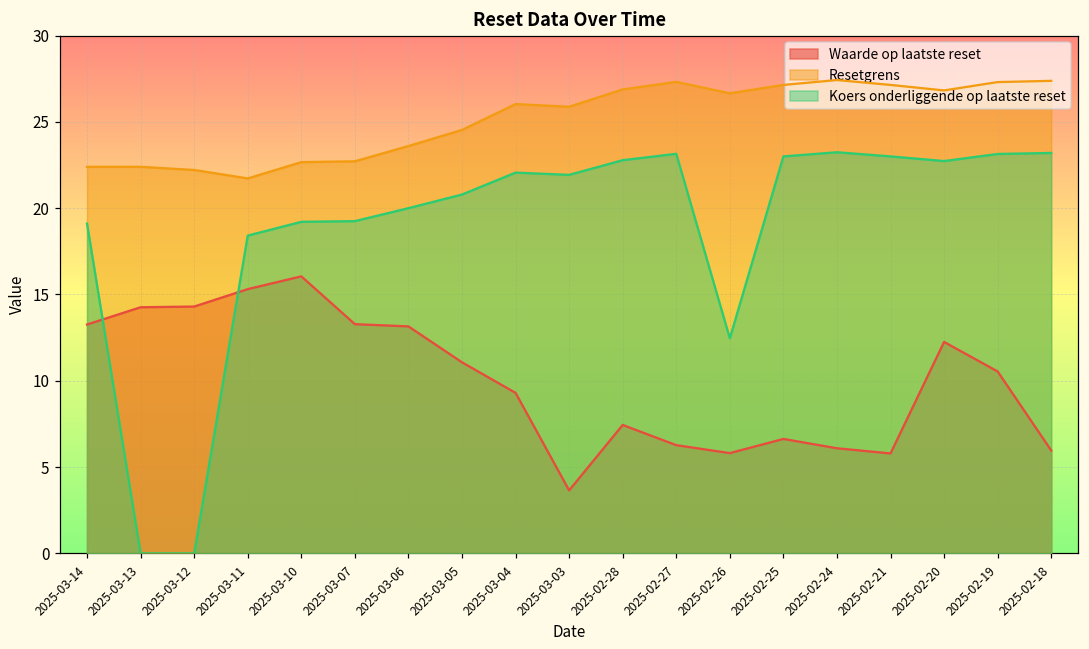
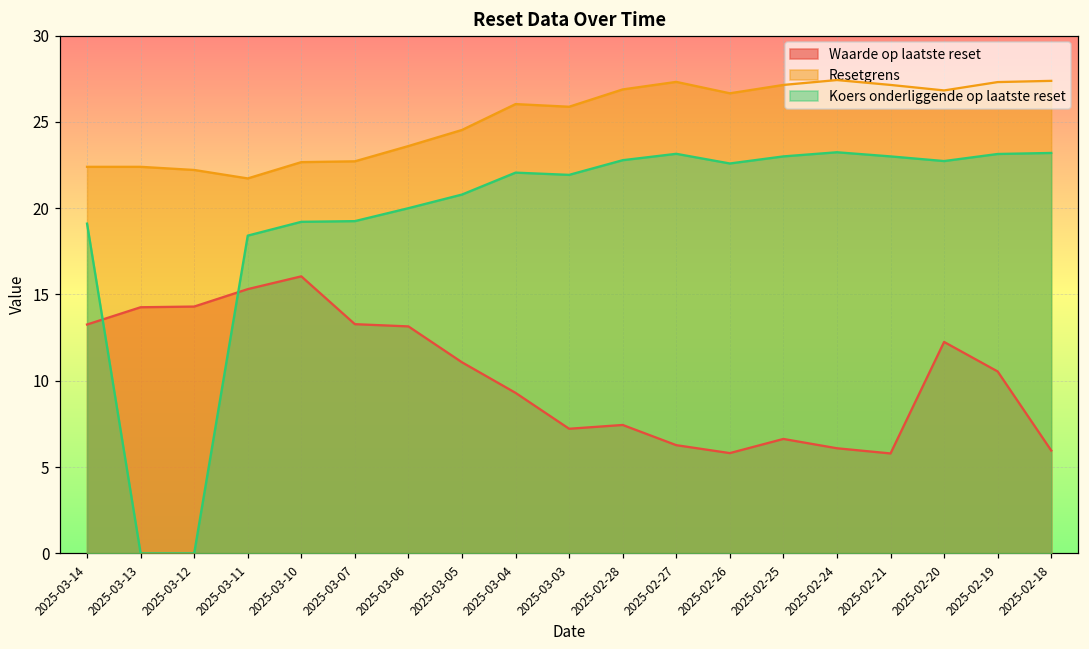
  {
    "Waarde op laatste reset": {
      "2025-03-14": 13.3,
      "2025-03-13": 14.3,
      "2025-03-12": 14.3,
      "2025-03-11": 15.3,
      "2025-03-10": 16.1,
      "2025-03-07": 13.3,
      "2025-03-06": 13.2,
      "2025-03-05": 11.1,
      "2025-03-04": 9.3,
-     "2025-03-03": 3.7,
+     "2025-03-03": 7.2,
      "2025-02-28": 7.4,
      "2025-02-27": 6.3,
      "2025-02-26": 5.8,
      "2025-02-25": 6.6,
      "2025-02-24": 6.1,
      "2025-02-21": 5.8,
      "2025-02-20": 12.3,
      "2025-02-19": 10.5,
      "2025-02-18": 6.0
    },
    "Resetgrens": {
      "2025-03-14": 22.4,
      "2025-03-13": 22.4,
      "2025-03-12": 22.2,
      "2025-03-11": 21.7,
      "2025-03-10": 22.7,
      "2025-03-07": 22.7,
      "2025-03-06": 23.6,
      "2025-03-05": 24.5,
      "2025-03-04": 26.0,
      "2025-03-03": 25.9,
      "2025-02-28": 26.9,
      "2025-02-27": 27.3,
      "2025-02-26": 26.7,
      "2025-02-25": 27.1
    },
    "Koers onderliggende op laatste reset": {
      "2025-03-14": 19.1,
      "2025-03-13": 0.0,
      "2025-03-12": 0.0,
      "2025-03-11": 18.4,
      "2025-03-10": 19.2,
      "2025-03-07": 19.3,
      "2025-03-06": 20.0,
      "2025-03-05": 20.8,
      "2025-03-04": 22.1,
      "2025-03-03": 21.9,
      "2025-02-28": 22.8,
      "2025-02-27": 23.2,
-     "2025-02-26": 12.5,
+     "2025-02-26": 22.6,
      "2025-02-25": 23.0,
      "2025-02-24": 23.2,
      "2025-02-21": 23.0,
      "2025-02-20": 22.7,
      "2025-02-19": 23.1,
      "2025-02-18": 23.2
    }
  }
